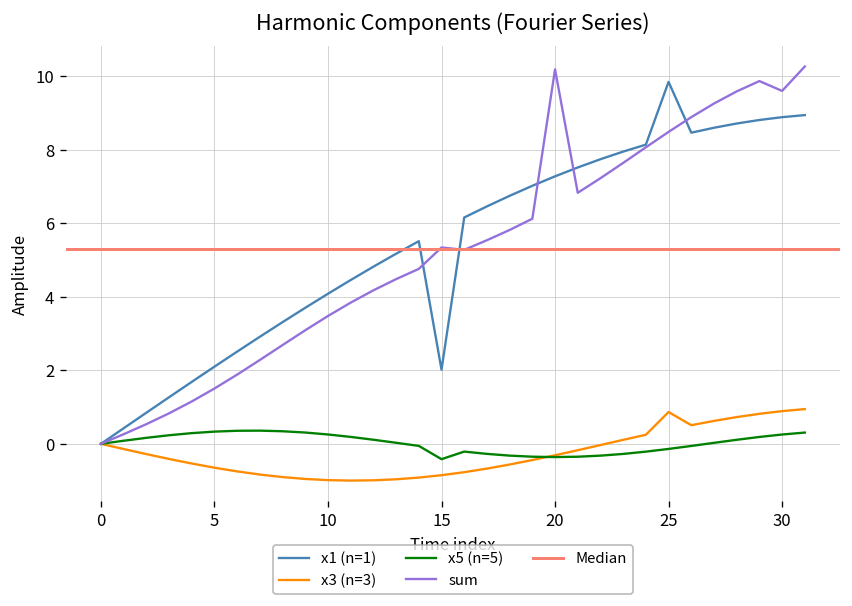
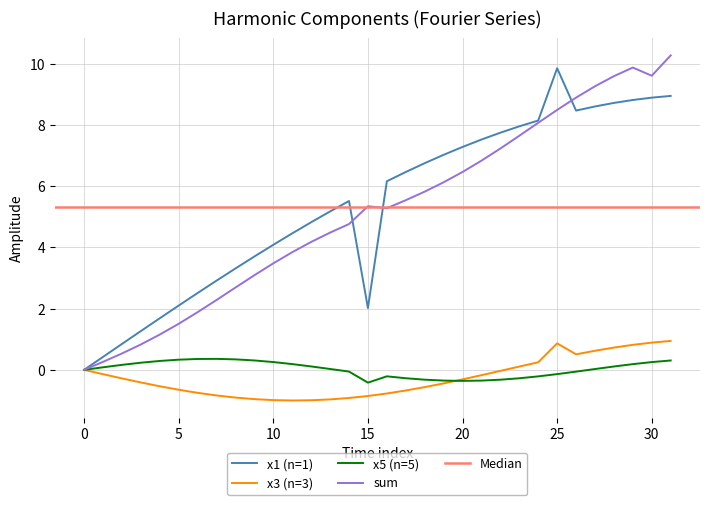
  {
    "x1 (n=1)": {
      "5": 2.1,
      "10": 4.1,
      "15": 2.0,
      "20": 7.3,
      "25": 9.8,
      "30": 8.9
    },
    "x3 (n=3)": {
      "5": -0.6,
      "10": -1.0,
      "15": -0.9,
      "25": 0.9,
      "30": 0.9
    },
    "x5 (n=5)": {
      "5": 0.3,
      "10": 0.3,
      "15": -0.4,
      "25": -0.1,
      "30": 0.3
    },
    "sum": {
      "5": 1.5,
      "10": 3.5,
      "15": 5.3,
-     "20": 10.2,
+     "20": 6.5,
      "25": 8.5,
      "30": 9.6
    }
  }
